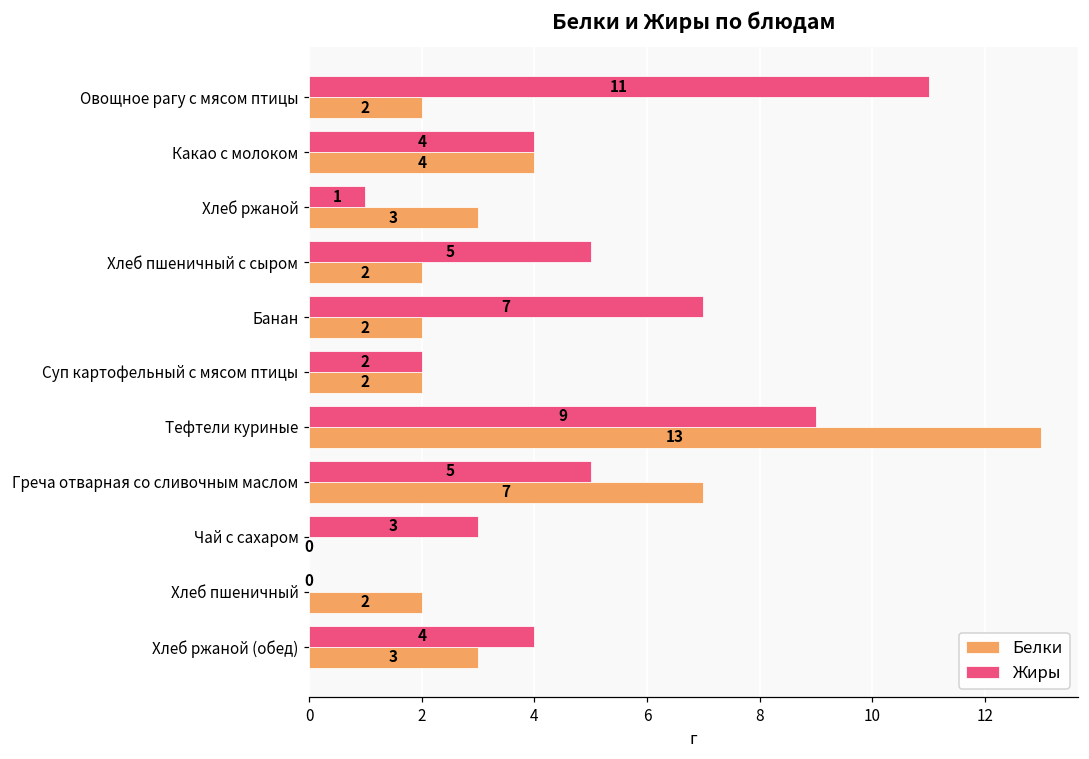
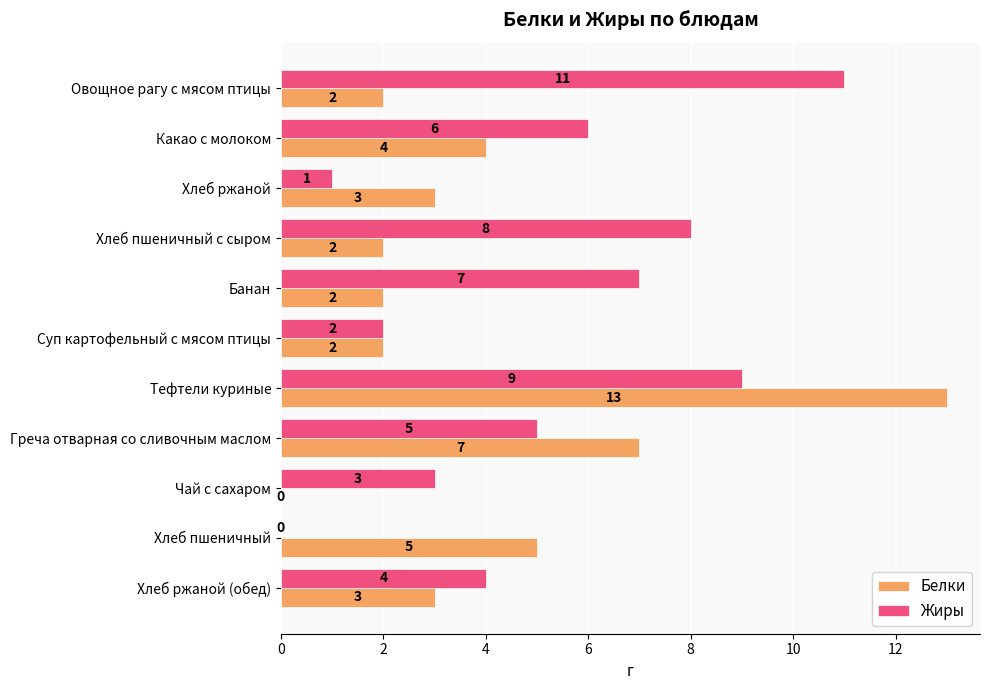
  {
    "Белки": {
      "Овощное рагу с мясом птицы": 2,
      "Какао с молоком": 4,
      "Хлеб ржаной": 3,
      "Хлеб пшеничный с сыром": 2,
      "Банан": 2,
      "Суп картофельный с мясом птицы": 2,
      "Тефтели куриные": 13,
      "Греча отварная со сливочным маслом": 7,
      "Чай с сахаром": 0,
-     "Хлеб пшеничный": 2,
+     "Хлеб пшеничный": 5,
      "Хлеб ржаной (обед)": 3
    },
    "Жиры": {
      "Овощное рагу с мясом птицы": 11,
-     "Какао с молоком": 4,
+     "Какао с молоком": 6,
      "Хлеб ржаной": 1,
-     "Хлеб пшеничный с сыром": 5,
+     "Хлеб пшеничный с сыром": 8,
      "Банан": 7,
      "Суп картофельный с мясом птицы": 2,
      "Тефтели куриные": 9,
      "Греча отварная со сливочным маслом": 5,
      "Чай с сахаром": 3,
      "Хлеб пшеничный": 0,
      "Хлеб ржаной (обед)": 4
    }
  }
